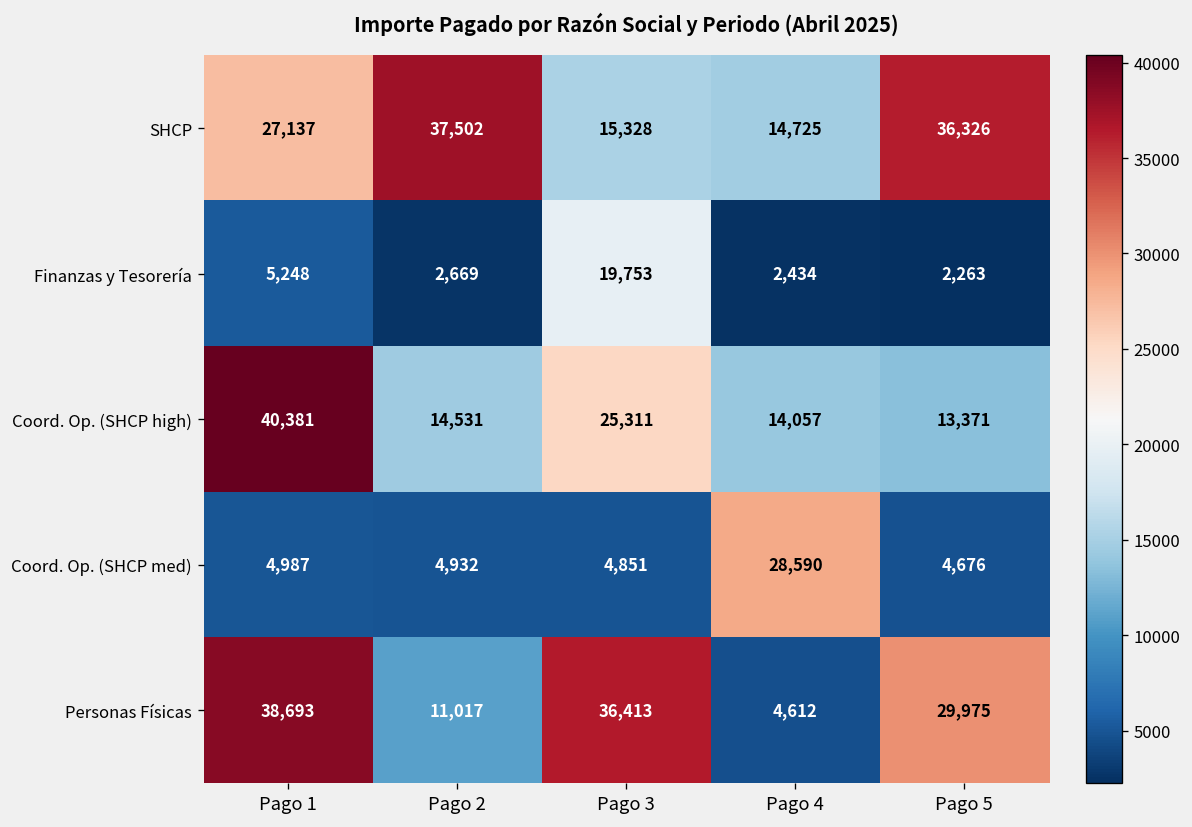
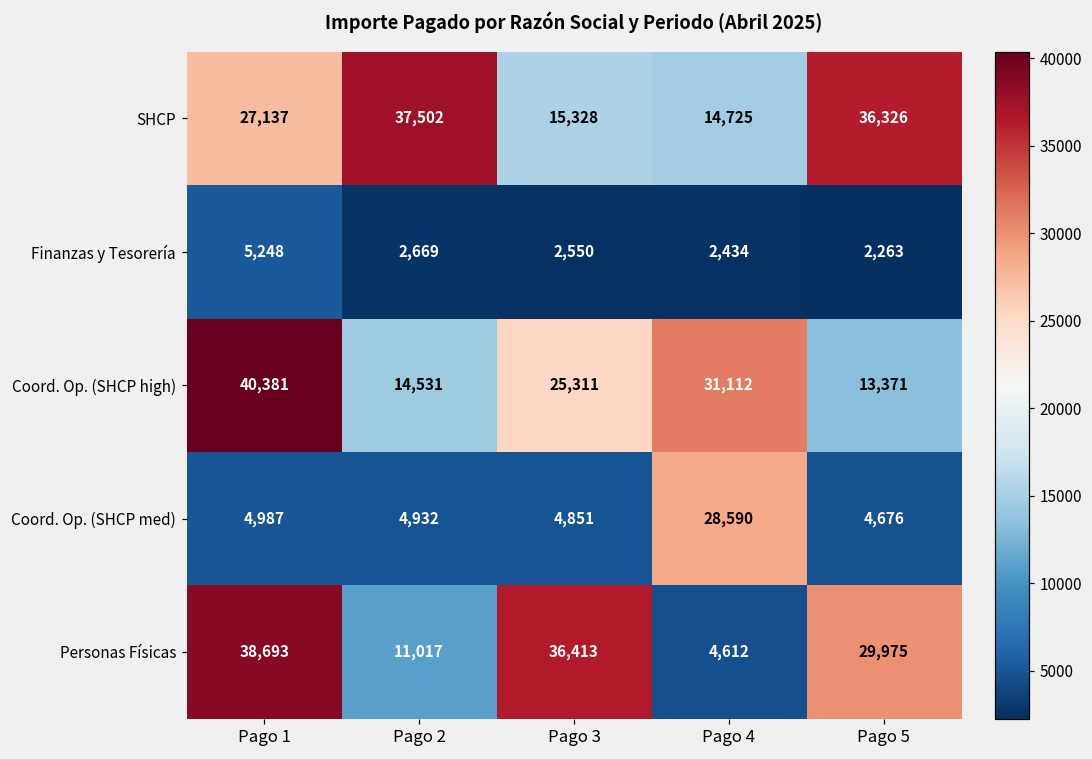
  {
    "SHCP": {
      "Pago 1": "27,137",
      "Pago 2": "37,502",
      "Pago 3": "15,328",
      "Pago 4": "14,725",
      "Pago 5": "36,326"
    },
    "Finanzas y Tesorería": {
      "Pago 1": "5,248",
      "Pago 2": "2,669",
-     "Pago 3": "19,753",
+     "Pago 3": "2,550",
      "Pago 4": "2,434",
      "Pago 5": "2,263"
    },
    "Coord. Op. (SHCP high)": {
      "Pago 1": "40,381",
      "Pago 2": "14,531",
      "Pago 3": "25,311",
-     "Pago 4": "14,057",
+     "Pago 4": "31,112",
      "Pago 5": "13,371"
    },
    "Coord. Op. (SHCP med)": {
      "Pago 1": "4,987",
      "Pago 2": "4,932",
      "Pago 3": "4,851",
      "Pago 4": "28,590",
      "Pago 5": "4,676"
    },
    "Personas Físicas": {
      "Pago 1": "38,693",
      "Pago 2": "11,017",
      "Pago 3": "36,413",
      "Pago 4": "4,612",
      "Pago 5": "29,975"
    }
  }
